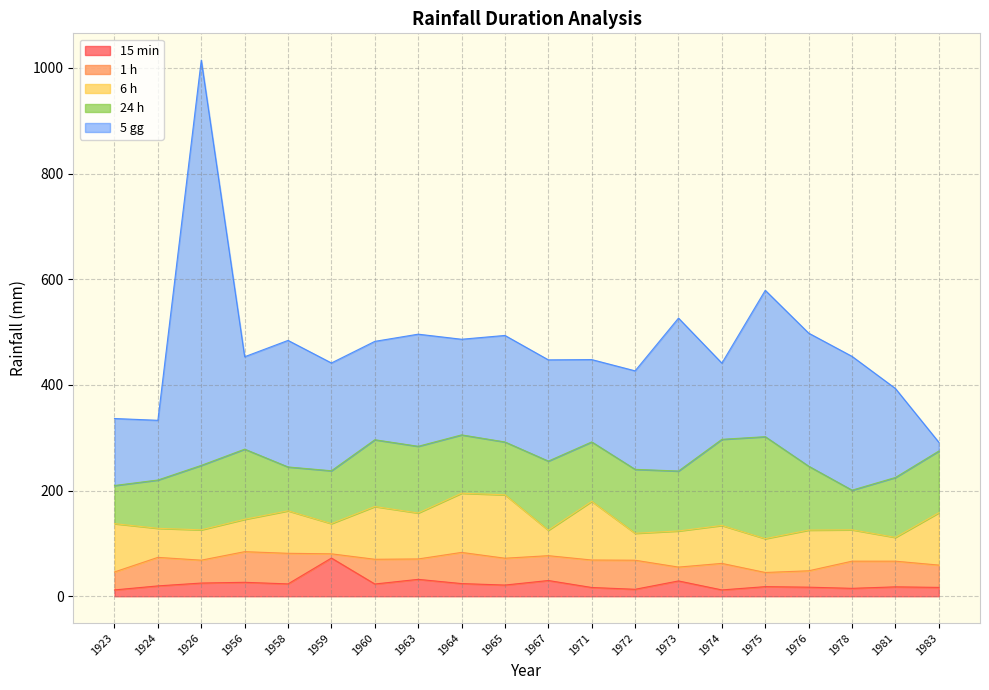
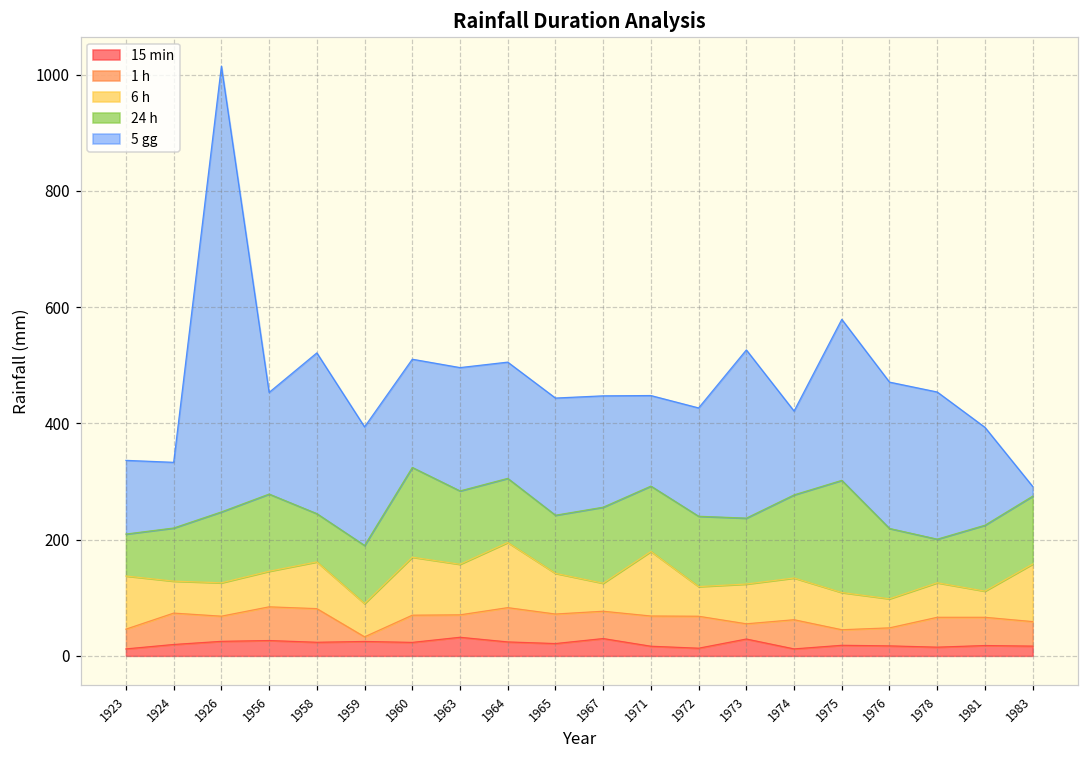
  {
    "15 min": {
      "1923": 10,
      "1924": 20,
      "1926": 30,
      "1956": 30,
      "1958": 20,
-     "1959": 70,
+     "1959": 20,
      "1960": 20,
      "1963": 30,
      "1964": 20,
      "1965": 20,
      "1967": 30,
      "1971": 20,
      "1972": 10,
      "1973": 30,
      "1974": 10,
      "1975": 20,
      "1976": 20,
      "1978": 20,
      "1981": 20,
      "1983": 20
    },
    "1 h": {
      "1923": 30,
      "1924": 50,
      "1926": 40,
      "1956": 60,
      "1958": 60,
      "1959": 10,
      "1960": 50,
      "1963": 40,
      "1964": 60,
      "1965": 50,
      "1967": 50,
      "1971": 50,
      "1972": 60,
      "1973": 30,
      "1974": 50,
      "1975": 30,
      "1976": 30,
      "1978": 50,
      "1981": 50,
      "1983": 40
    },
    "6 h": {
      "1923": 90,
      "1924": 60,
      "1926": 60,
      "1956": 60,
      "1958": 80,
      "1959": 60,
      "1960": 100,
      "1963": 90,
      "1964": 110,
-     "1965": 120,
+     "1965": 70,
      "1967": 50,
      "1971": 110,
      "1972": 50,
      "1973": 70,
      "1974": 70,
      "1975": 60,
-     "1976": 80,
+     "1976": 50,
      "1978": 60,
      "1981": 50,
      "1983": 100
    },
    "24 h": {
      "1923": 70,
      "1924": 90,
      "1926": 120,
      "1956": 130,
      "1958": 80,
      "1959": 100,
-     "1960": 130,
+     "1960": 150,
      "1963": 130,
      "1964": 110,
      "1965": 100,
      "1967": 130,
      "1971": 110,
      "1972": 120,
      "1973": 110,
-     "1974": 160,
+     "1974": 140,
      "1975": 190,
      "1976": 120,
      "1978": 80,
      "1981": 110,
      "1983": 120
    },
    "5 gg": {
      "1923": 130,
      "1924": 110,
      "1926": 770,
      "1956": 170,
-     "1958": 240,
+     "1958": 280,
      "1959": 200,
      "1960": 190,
      "1963": 210,
-     "1964": 180,
+     "1964": 200,
      "1965": 200,
      "1967": 190,
      "1971": 160,
      "1972": 190,
      "1973": 290,
      "1974": 140,
      "1975": 280,
      "1976": 250,
      "1978": 250,
      "1981": 170,
      "1983": 20
    }
  }
